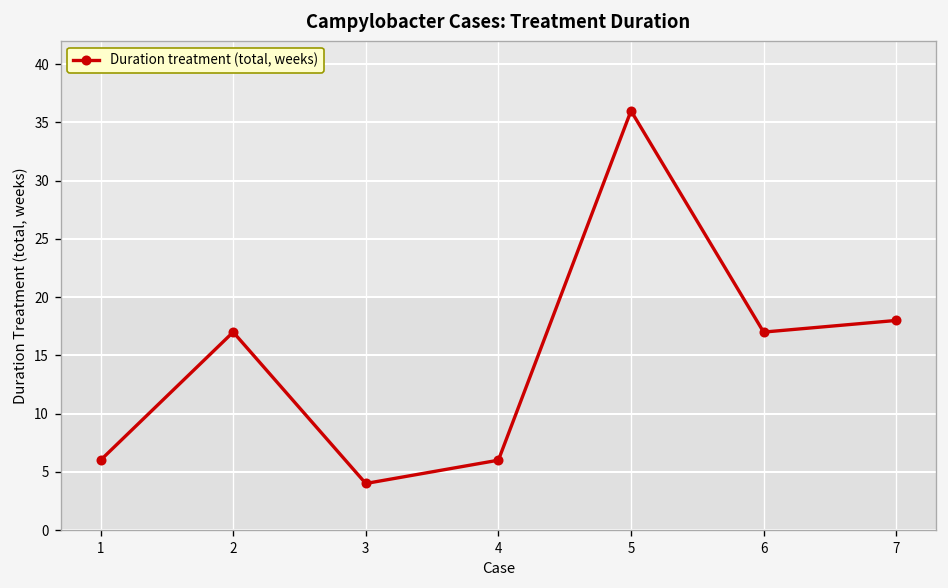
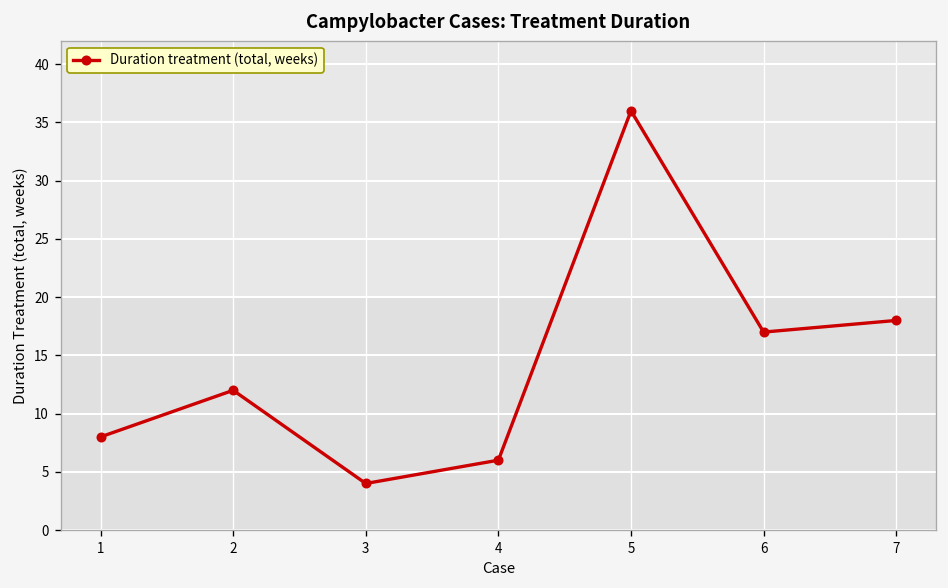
  {
-   "1": 6,
-   "2": 17,
+   "1": 8,
+   "2": 12,
    "3": 4,
    "4": 6,
    "5": 36,
    "6": 17,
    "7": 18
  }
